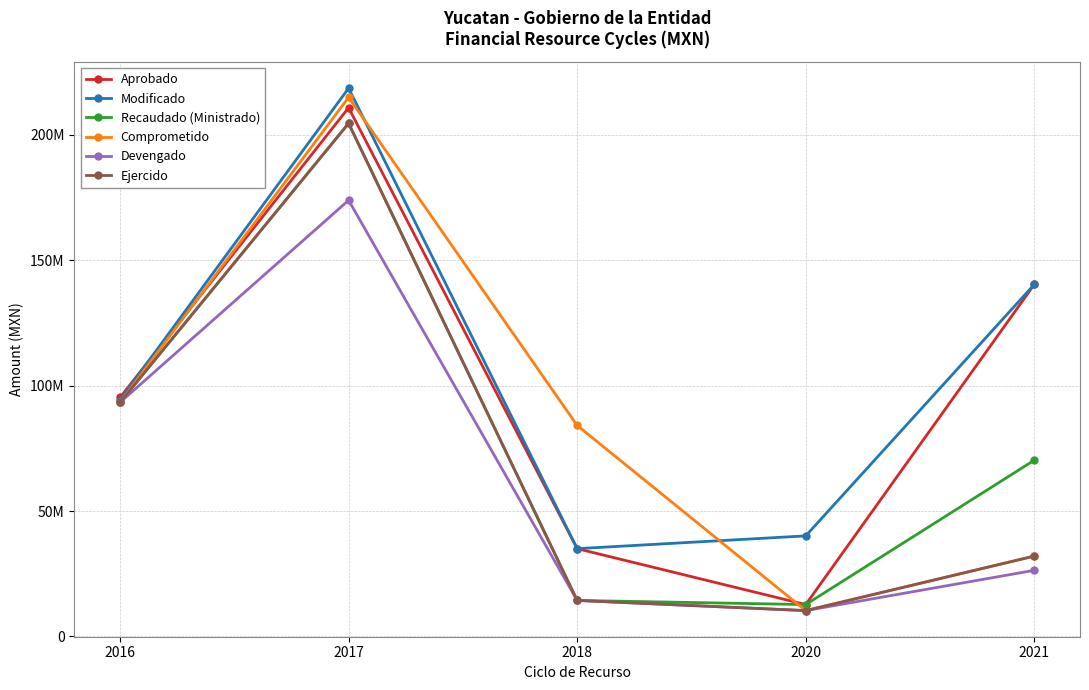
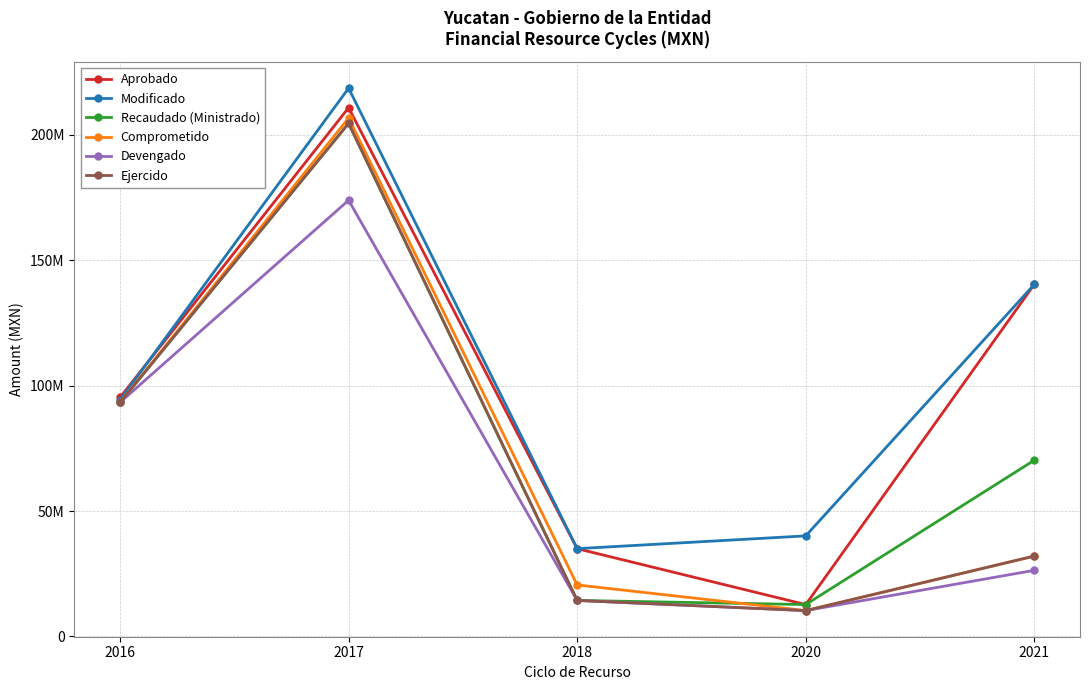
  {
    "Aprobado": {
      "2017": 211000000
    },
    "Modificado": {
      "2017": 219000000,
      "2020": 40000000
    },
    "Recaudado (Ministrado)": {
      "2021": 70000000
    },
    "Comprometido": {
-     "2017": 215000000,
-     "2018": 84000000
+     "2017": 207000000,
+     "2018": 21000000
    },
    "Devengado": {
      "2017": 174000000,
      "2021": 26000000
    }
  }
